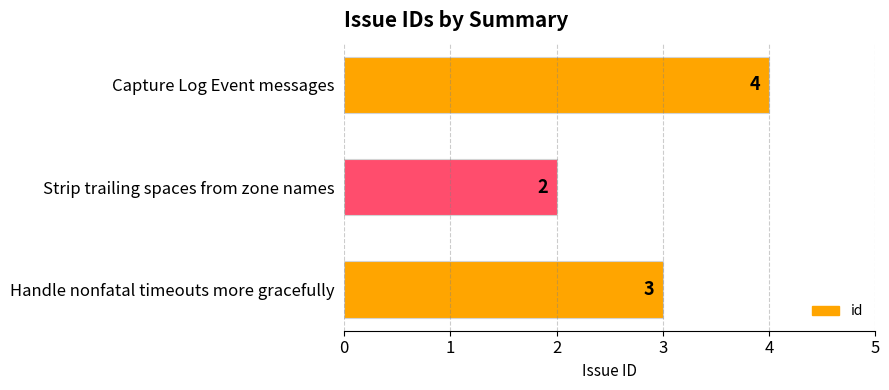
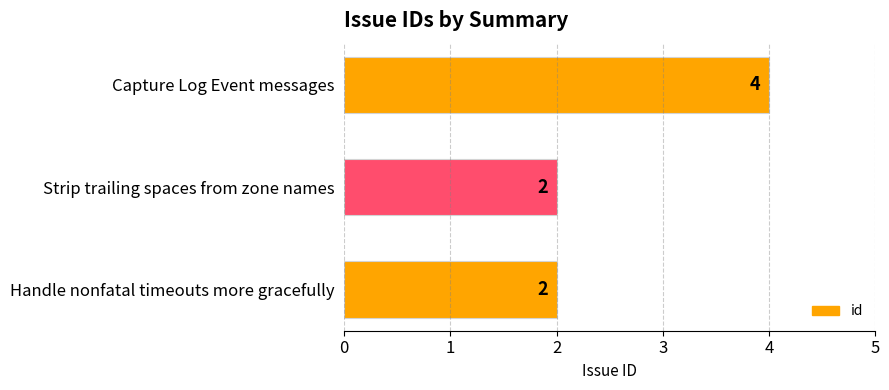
  {
    "Capture Log Event messages": 4,
    "Strip trailing spaces from zone names": 2,
-   "Handle nonfatal timeouts more gracefully": 3
+   "Handle nonfatal timeouts more gracefully": 2
  }
